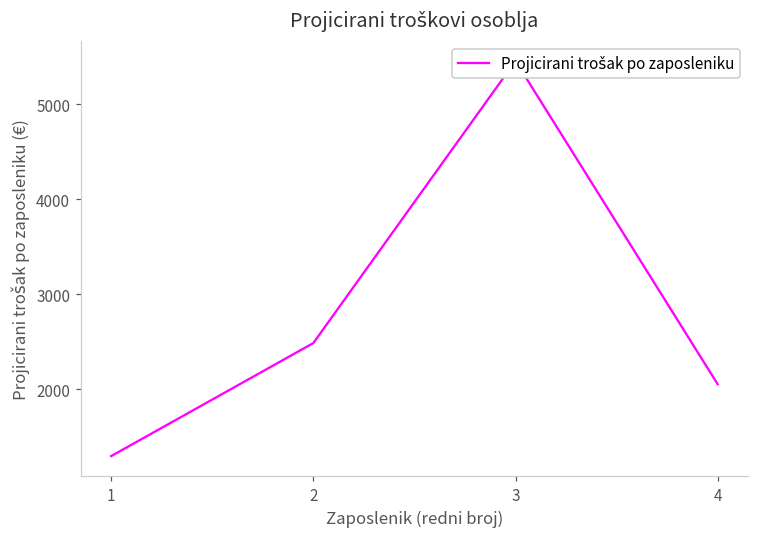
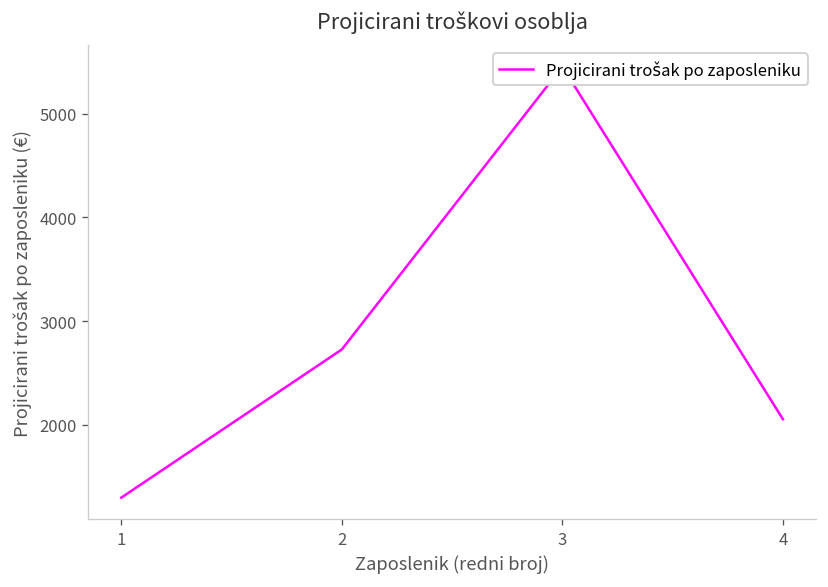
  {
    "1": 1300,
-   "2": 2500,
+   "2": 2700,
    "4": 2100
  }
